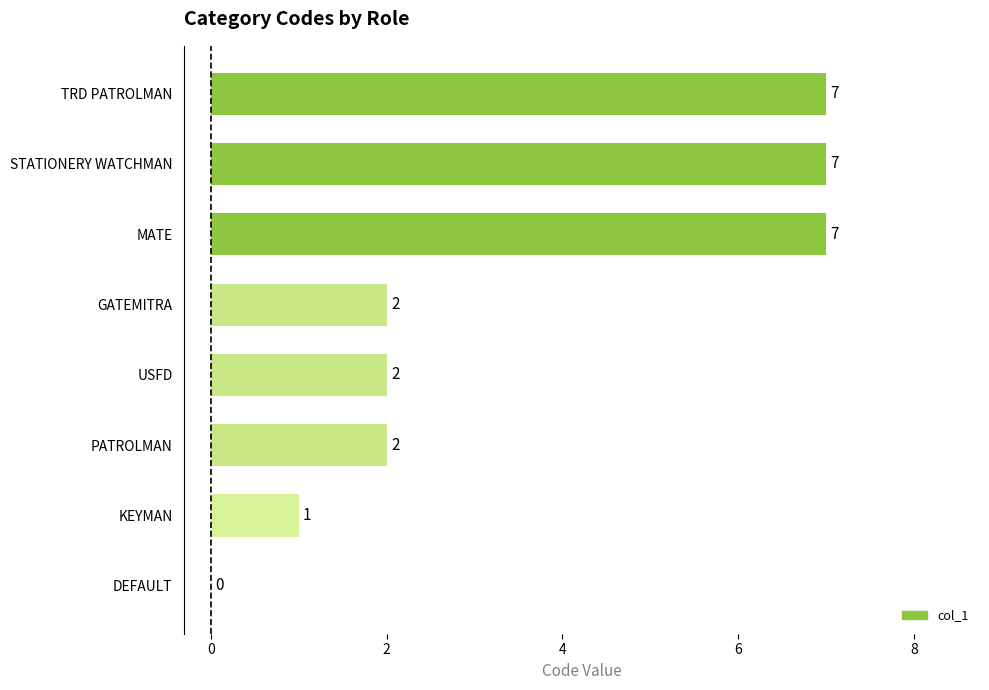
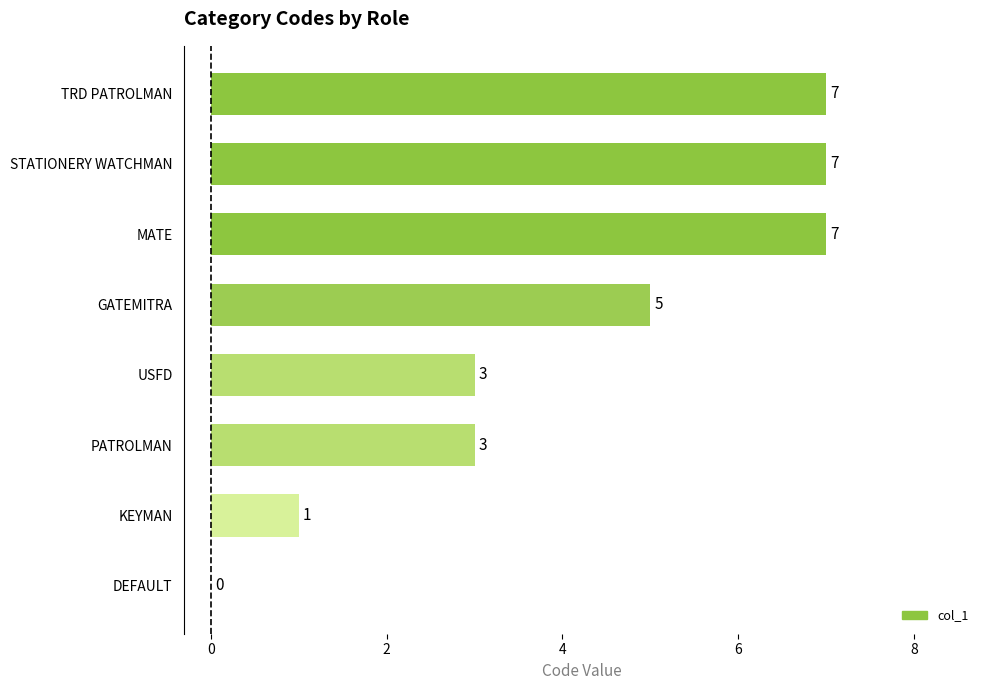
  {
    "TRD PATROLMAN": 7,
    "STATIONERY WATCHMAN": 7,
    "MATE": 7,
-   "GATEMITRA": 2,
-   "USFD": 2,
-   "PATROLMAN": 2,
+   "GATEMITRA": 5,
+   "USFD": 3,
+   "PATROLMAN": 3,
    "KEYMAN": 1,
    "DEFAULT": 0
  }
